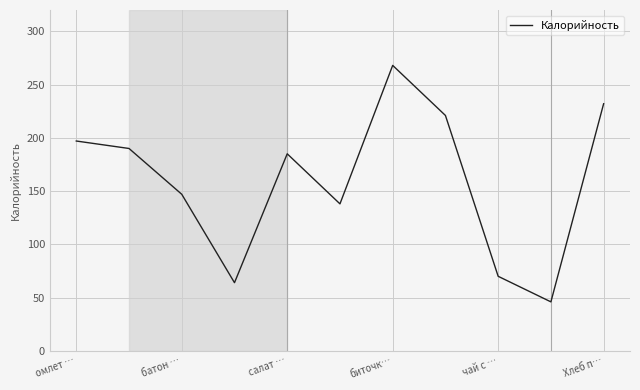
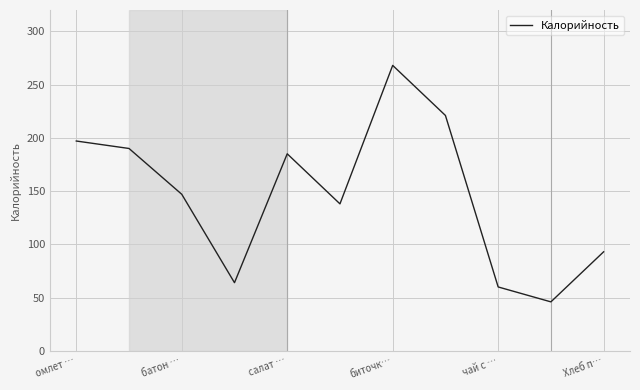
  {
    "омлет …": 197,
    "батон …": 147,
    "салат …": 185,
    "биточк…": 268,
-   "чай с …": 70,
-   "Хлеб п…": 232
+   "чай с …": 60,
+   "Хлеб п…": 93
  }
